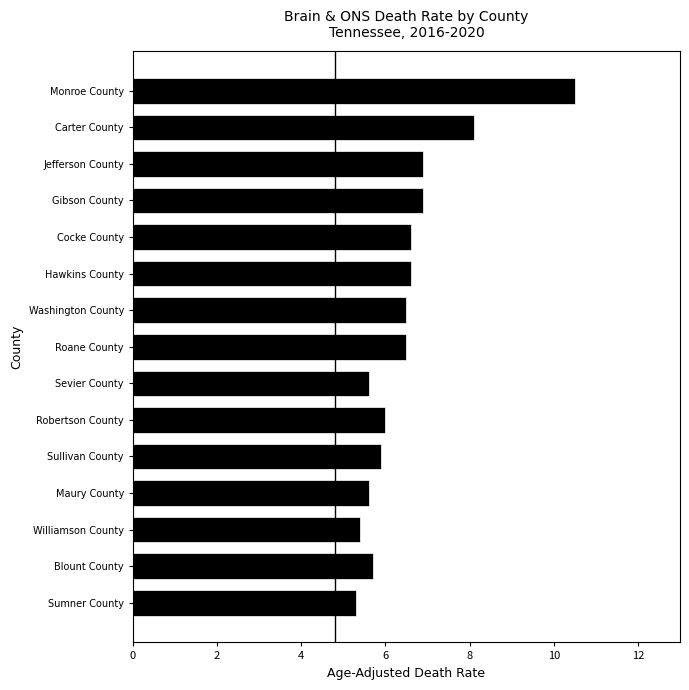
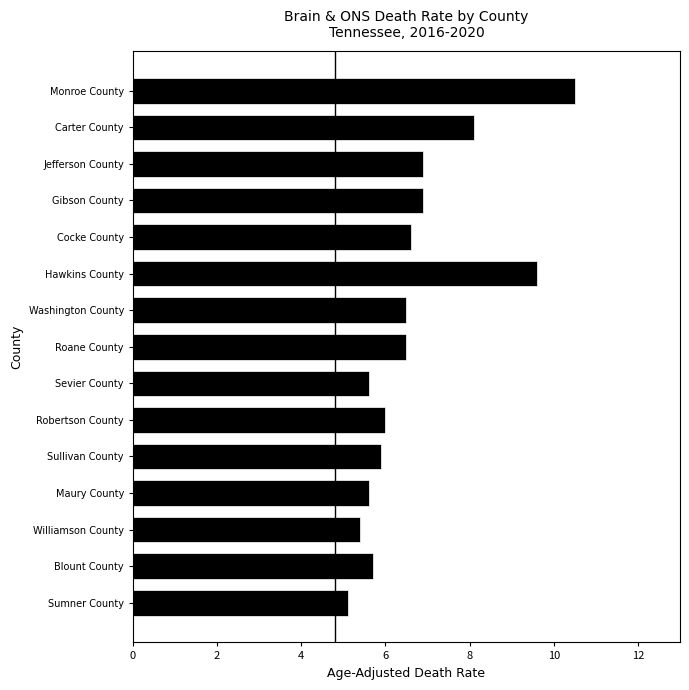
  {
    "Monroe County": 10.5,
    "Carter County": 8.1,
    "Jefferson County": 6.9,
    "Gibson County": 6.9,
    "Cocke County": 6.6,
-   "Hawkins County": 6.6,
+   "Hawkins County": 9.6,
    "Washington County": 6.5,
    "Roane County": 6.5,
    "Sevier County": 5.6,
    "Robertson County": 6.0,
    "Sullivan County": 5.9,
    "Maury County": 5.6,
    "Williamson County": 5.4,
    "Blount County": 5.7,
-   "Sumner County": 5.3
+   "Sumner County": 5.1
  }
